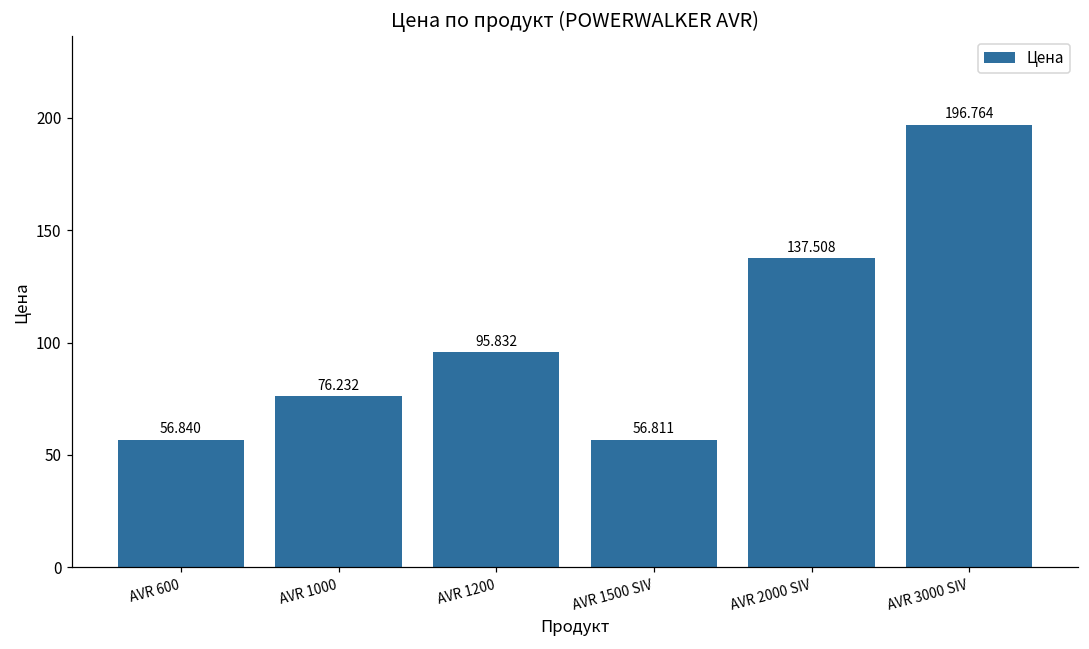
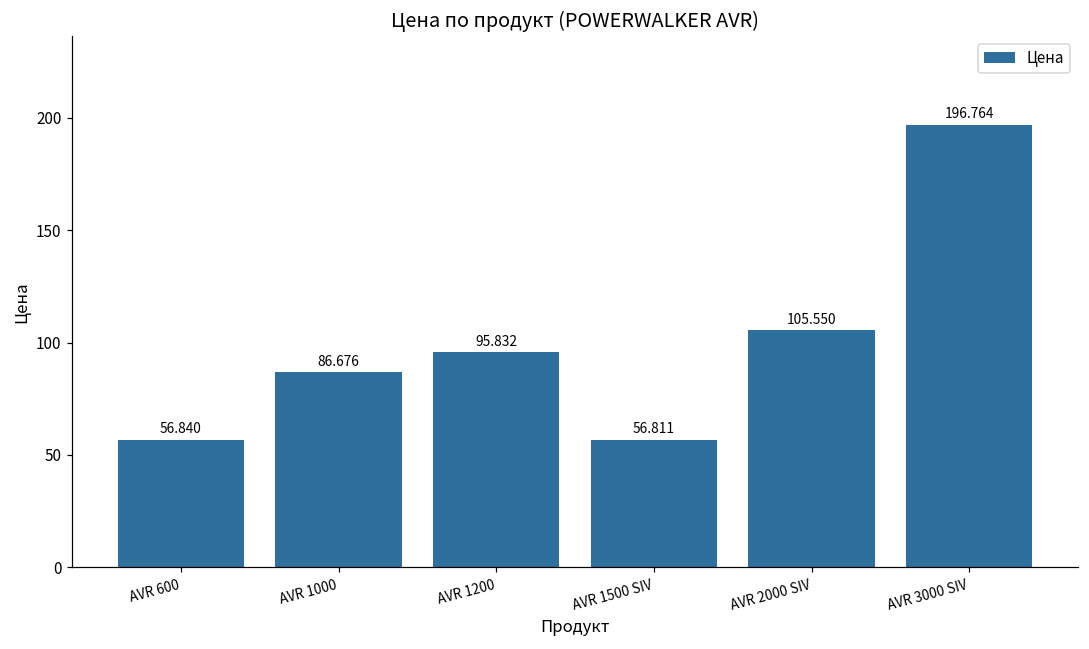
  {
    "AVR 600": 56.840,
-   "AVR 1000": 76.232,
+   "AVR 1000": 86.676,
    "AVR 1200": 95.832,
    "AVR 1500 SIV": 56.811,
-   "AVR 2000 SIV": 137.508,
+   "AVR 2000 SIV": 105.550,
    "AVR 3000 SIV": 196.764
  }
